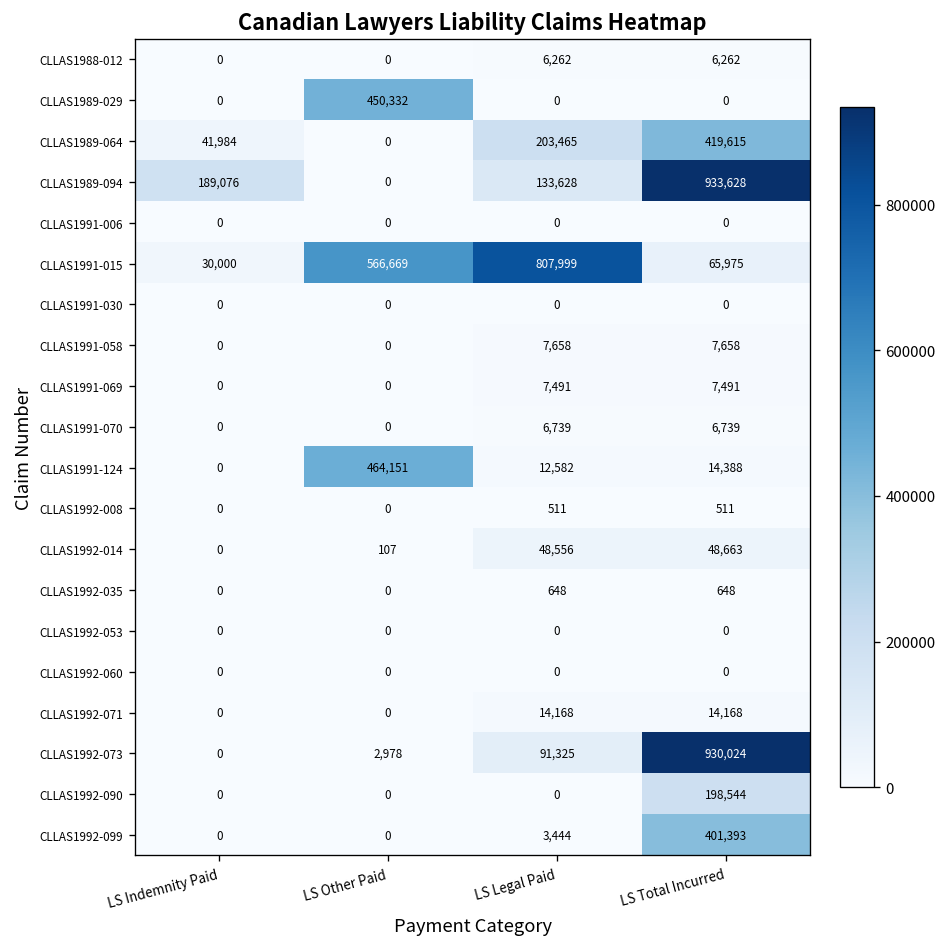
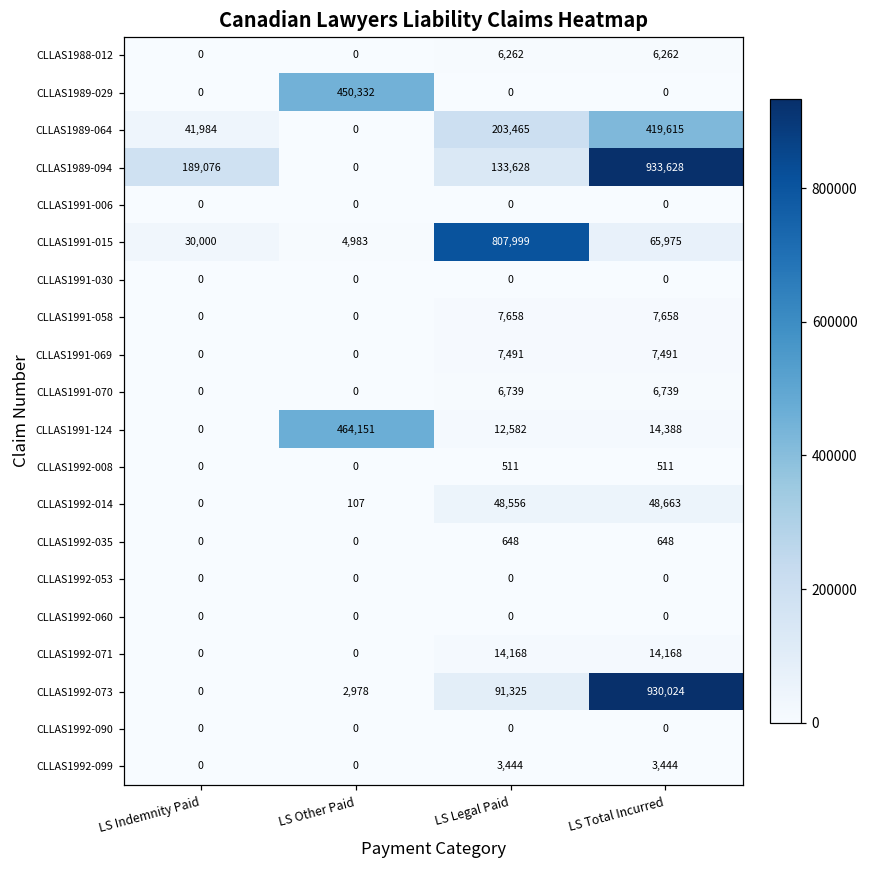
  {
    "CLLAS1988-012": {
      "LS Indemnity Paid": "0",
      "LS Other Paid": "0",
      "LS Legal Paid": "6,262",
      "LS Total Incurred": "6,262"
    },
    "CLLAS1989-029": {
      "LS Indemnity Paid": "0",
      "LS Other Paid": "450,332",
      "LS Legal Paid": "0",
      "LS Total Incurred": "0"
    },
    "CLLAS1989-064": {
      "LS Indemnity Paid": "41,984",
      "LS Other Paid": "0",
      "LS Legal Paid": "203,465",
      "LS Total Incurred": "419,615"
    },
    "CLLAS1989-094": {
      "LS Indemnity Paid": "189,076",
      "LS Other Paid": "0",
      "LS Legal Paid": "133,628",
      "LS Total Incurred": "933,628"
    },
    "CLLAS1991-006": {
      "LS Indemnity Paid": "0",
      "LS Other Paid": "0",
      "LS Legal Paid": "0",
      "LS Total Incurred": "0"
    },
    "CLLAS1991-015": {
      "LS Indemnity Paid": "30,000",
-     "LS Other Paid": "566,669",
+     "LS Other Paid": "4,983",
      "LS Legal Paid": "807,999",
      "LS Total Incurred": "65,975"
    },
    "CLLAS1991-030": {
      "LS Indemnity Paid": "0",
      "LS Other Paid": "0",
      "LS Legal Paid": "0",
      "LS Total Incurred": "0"
    },
    "CLLAS1991-058": {
      "LS Indemnity Paid": "0",
      "LS Other Paid": "0",
      "LS Legal Paid": "7,658",
      "LS Total Incurred": "7,658"
    },
    "CLLAS1991-069": {
      "LS Indemnity Paid": "0",
      "LS Other Paid": "0",
      "LS Legal Paid": "7,491",
      "LS Total Incurred": "7,491"
    },
    "CLLAS1991-070": {
      "LS Indemnity Paid": "0",
      "LS Other Paid": "0",
      "LS Legal Paid": "6,739",
      "LS Total Incurred": "6,739"
    },
    "CLLAS1991-124": {
      "LS Indemnity Paid": "0",
      "LS Other Paid": "464,151",
      "LS Legal Paid": "12,582",
      "LS Total Incurred": "14,388"
    },
    "CLLAS1992-008": {
      "LS Indemnity Paid": "0",
      "LS Other Paid": "0",
      "LS Legal Paid": "511",
      "LS Total Incurred": "511"
    },
    "CLLAS1992-014": {
      "LS Indemnity Paid": "0",
      "LS Other Paid": "107",
      "LS Legal Paid": "48,556",
      "LS Total Incurred": "48,663"
    },
    "CLLAS1992-035": {
      "LS Indemnity Paid": "0",
      "LS Other Paid": "0",
      "LS Legal Paid": "648",
      "LS Total Incurred": "648"
    },
    "CLLAS1992-053": {
      "LS Indemnity Paid": "0",
      "LS Other Paid": "0",
      "LS Legal Paid": "0",
      "LS Total Incurred": "0"
    },
    "CLLAS1992-060": {
      "LS Indemnity Paid": "0",
      "LS Other Paid": "0",
      "LS Legal Paid": "0",
      "LS Total Incurred": "0"
    },
    "CLLAS1992-071": {
      "LS Indemnity Paid": "0",
      "LS Other Paid": "0",
      "LS Legal Paid": "14,168",
      "LS Total Incurred": "14,168"
    },
    "CLLAS1992-073": {
      "LS Indemnity Paid": "0",
      "LS Other Paid": "2,978",
      "LS Legal Paid": "91,325",
      "LS Total Incurred": "930,024"
    },
    "CLLAS1992-090": {
      "LS Indemnity Paid": "0",
      "LS Other Paid": "0",
      "LS Legal Paid": "0",
-     "LS Total Incurred": "198,544"
+     "LS Total Incurred": "0"
    },
    "CLLAS1992-099": {
      "LS Indemnity Paid": "0",
      "LS Other Paid": "0",
      "LS Legal Paid": "3,444",
-     "LS Total Incurred": "401,393"
+     "LS Total Incurred": "3,444"
    }
  }
